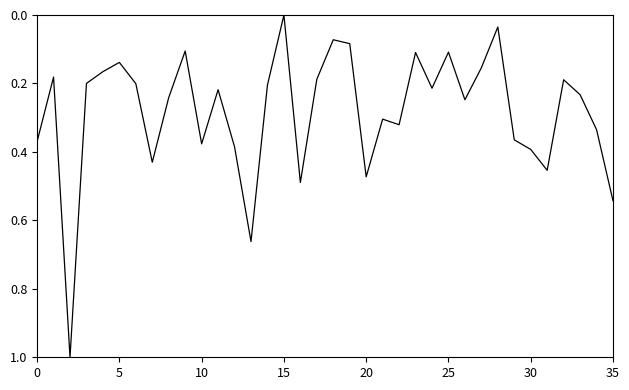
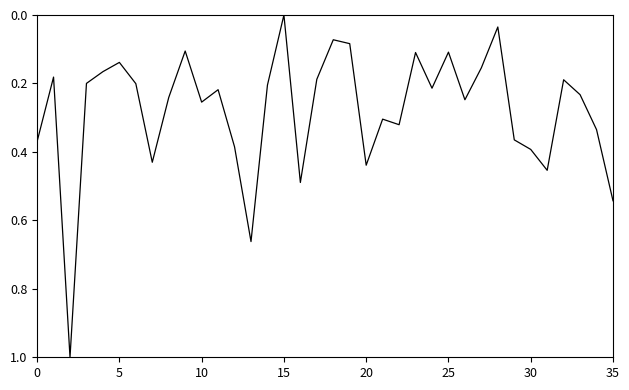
  {
    "0": 0.37,
    "5": 0.14,
-   "10": 0.38,
+   "10": 0.25,
    "15": 0.00,
-   "20": 0.47,
+   "20": 0.44,
    "25": 0.11,
    "30": 0.39,
    "35": 0.54
  }
